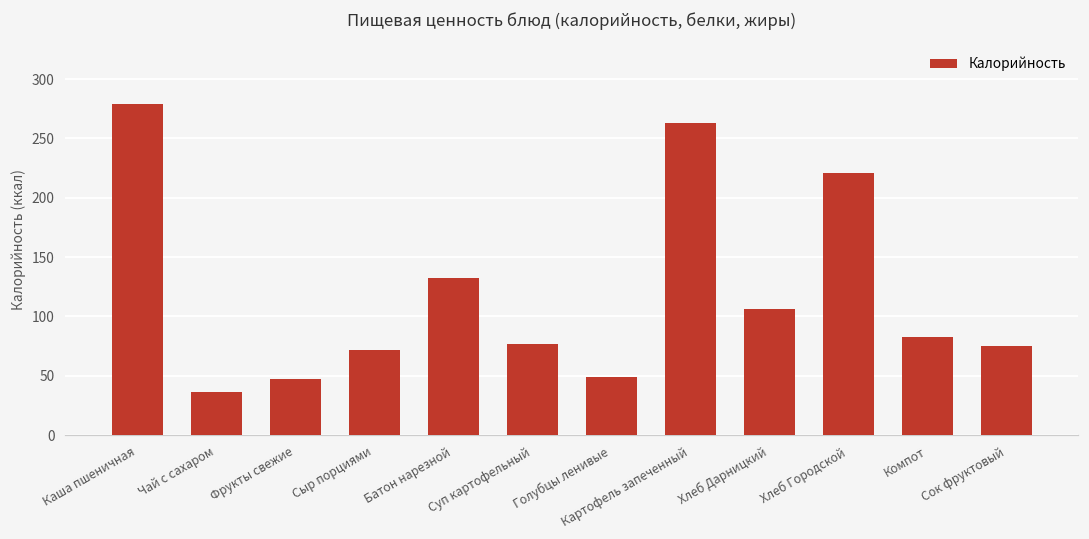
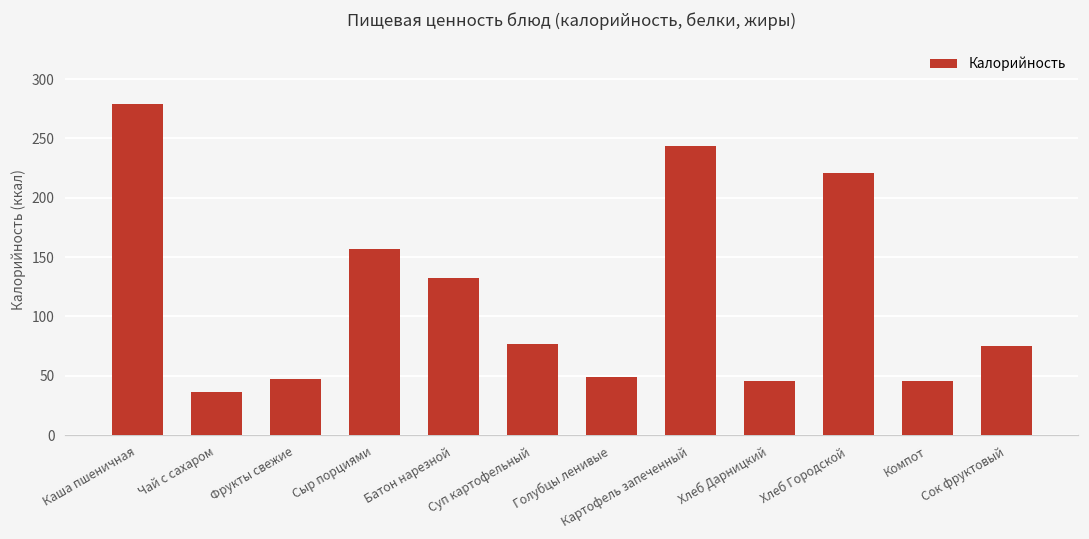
  {
    "Каша пшеничная": 279,
    "Чай с сахаром": 36,
    "Фрукты свежие": 47,
-   "Сыр порциями": 72,
+   "Сыр порциями": 157,
    "Батон нарезной": 133,
    "Суп картофельный": 77,
    "Голубцы ленивые": 49,
-   "Картофель запеченный": 263,
-   "Хлеб Дарницкий": 106,
+   "Картофель запеченный": 244,
+   "Хлеб Дарницкий": 45,
    "Хлеб Городской": 221,
-   "Компот": 83,
+   "Компот": 46,
    "Сок фруктовый": 75
  }
